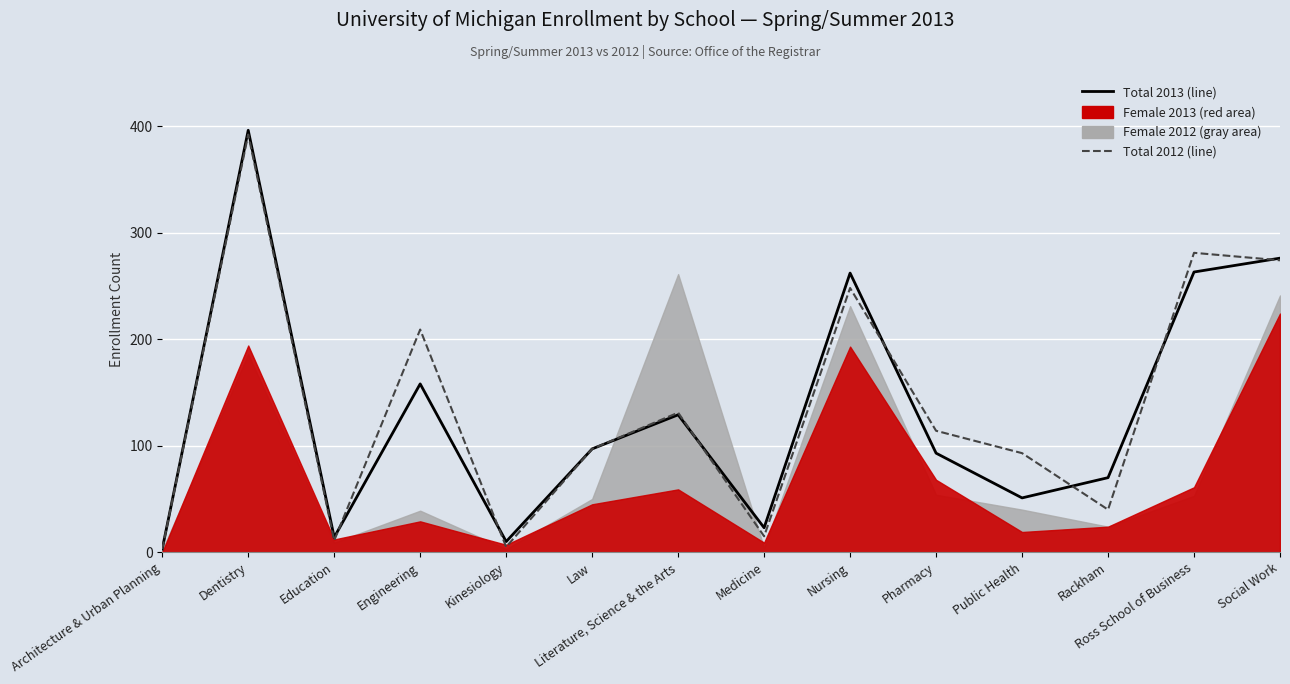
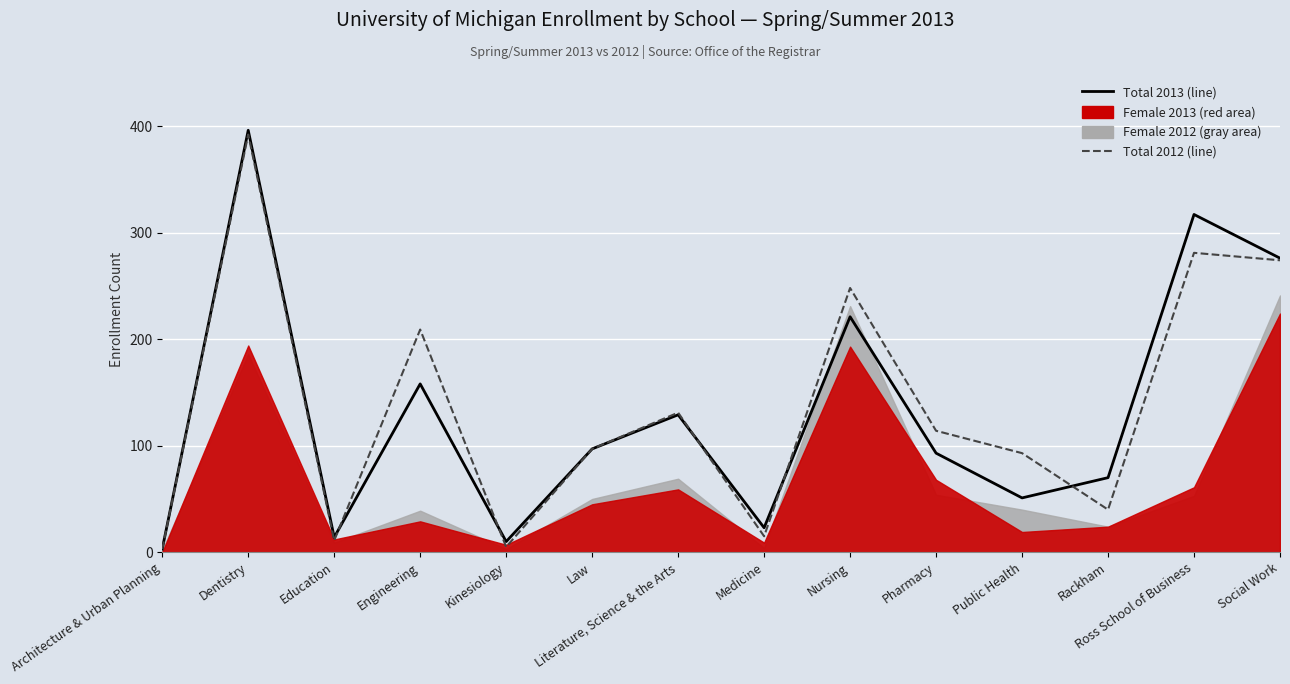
  {
    "Total 2013 (line)": {
      "Dentistry": 396,
      "Engineering": 158,
      "Kinesiology": 10,
      "Medicine": 23,
-     "Nursing": 262,
+     "Nursing": 221,
      "Pharmacy": 93,
      "Public Health": 51,
      "Rackham": 70,
-     "Ross School of Business": 263
+     "Ross School of Business": 317
    },
    "Female 2012 (gray area)": {
      "Dentistry": 186,
      "Engineering": 39,
      "Law": 50,
-     "Literature, Science & the Arts": 261,
+     "Literature, Science & the Arts": 69,
      "Medicine": 4,
      "Nursing": 231,
      "Pharmacy": 54,
      "Public Health": 40,
      "Ross School of Business": 53,
      "Social Work": 241
    },
    "Total 2012 (line)": {
      "Dentistry": 392,
      "Engineering": 209,
      "Medicine": 15,
      "Nursing": 248,
      "Pharmacy": 114,
      "Public Health": 93,
      "Rackham": 40,
      "Ross School of Business": 281
    },
    "Female 2013 (red area)": {
      "Dentistry": 194,
      "Engineering": 29,
      "Law": 45,
      "Literature, Science & the Arts": 59,
      "Medicine": 9,
      "Nursing": 193,
      "Pharmacy": 68,
      "Public Health": 19,
      "Ross School of Business": 61,
      "Social Work": 224
    }
  }
